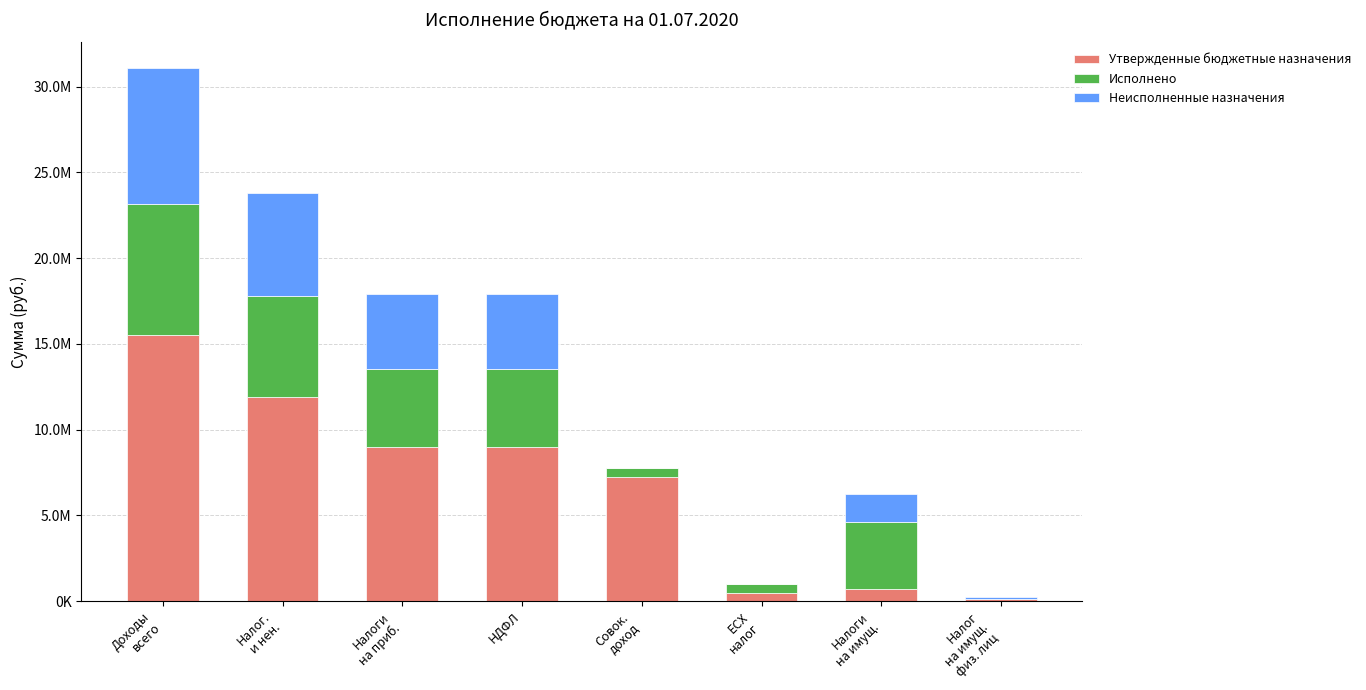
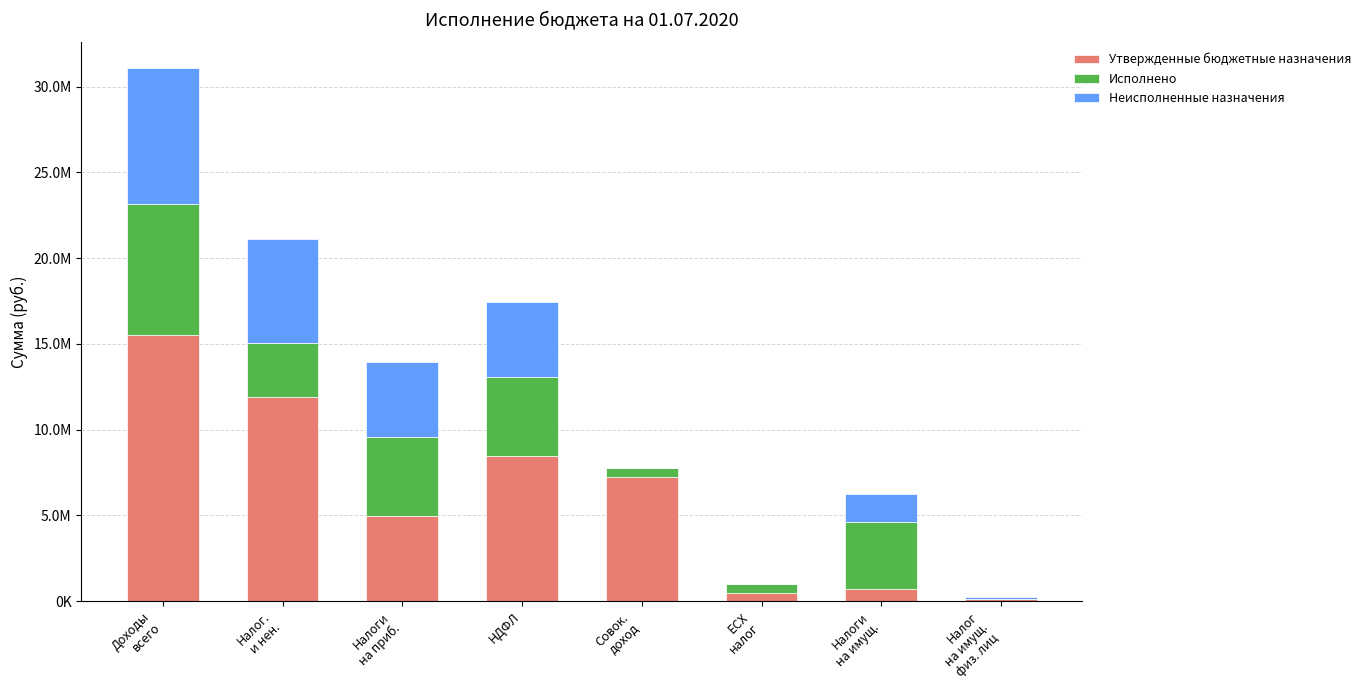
  {
    "Утвержденные бюджетные назначения": {
      "Доходы всего": 15500000,
      "Налог. и нен.": 11900000,
-     "Налоги на приб.": 9000000,
-     "НДФЛ": 9000000,
+     "Налоги на приб.": 5000000,
+     "НДФЛ": 8500000,
      "Совок. доход": 7300000,
      "ЕСХ налог": 500000,
      "Налоги на имущ.": 700000
    },
    "Исполнено": {
      "Доходы всего": 7600000,
-     "Налог. и нен.": 5900000,
+     "Налог. и нен.": 3200000,
      "Налоги на приб.": 4600000,
      "НДФЛ": 4600000,
      "Совок. доход": 500000,
      "ЕСХ налог": 500000,
      "Налоги на имущ.": 3900000
    },
    "Неисполненные назначения": {
      "Доходы всего": 7900000,
      "Налог. и нен.": 6000000,
      "Налоги на приб.": 4400000,
      "НДФЛ": 4400000,
      "Совок. доход": 0,
      "ЕСХ налог": 0,
      "Налоги на имущ.": 1600000
    }
  }
